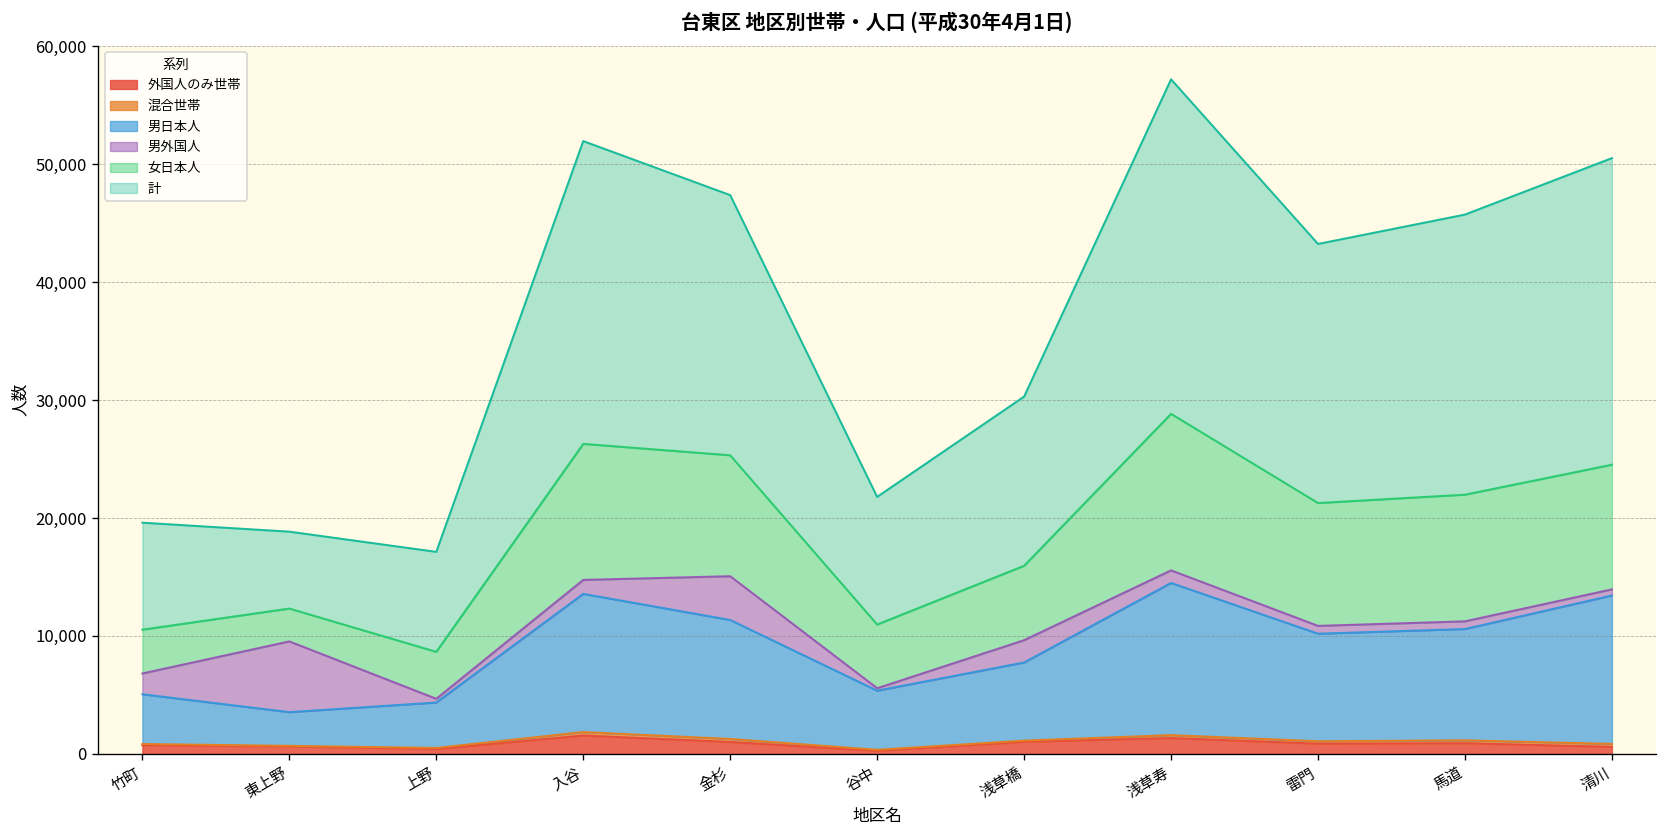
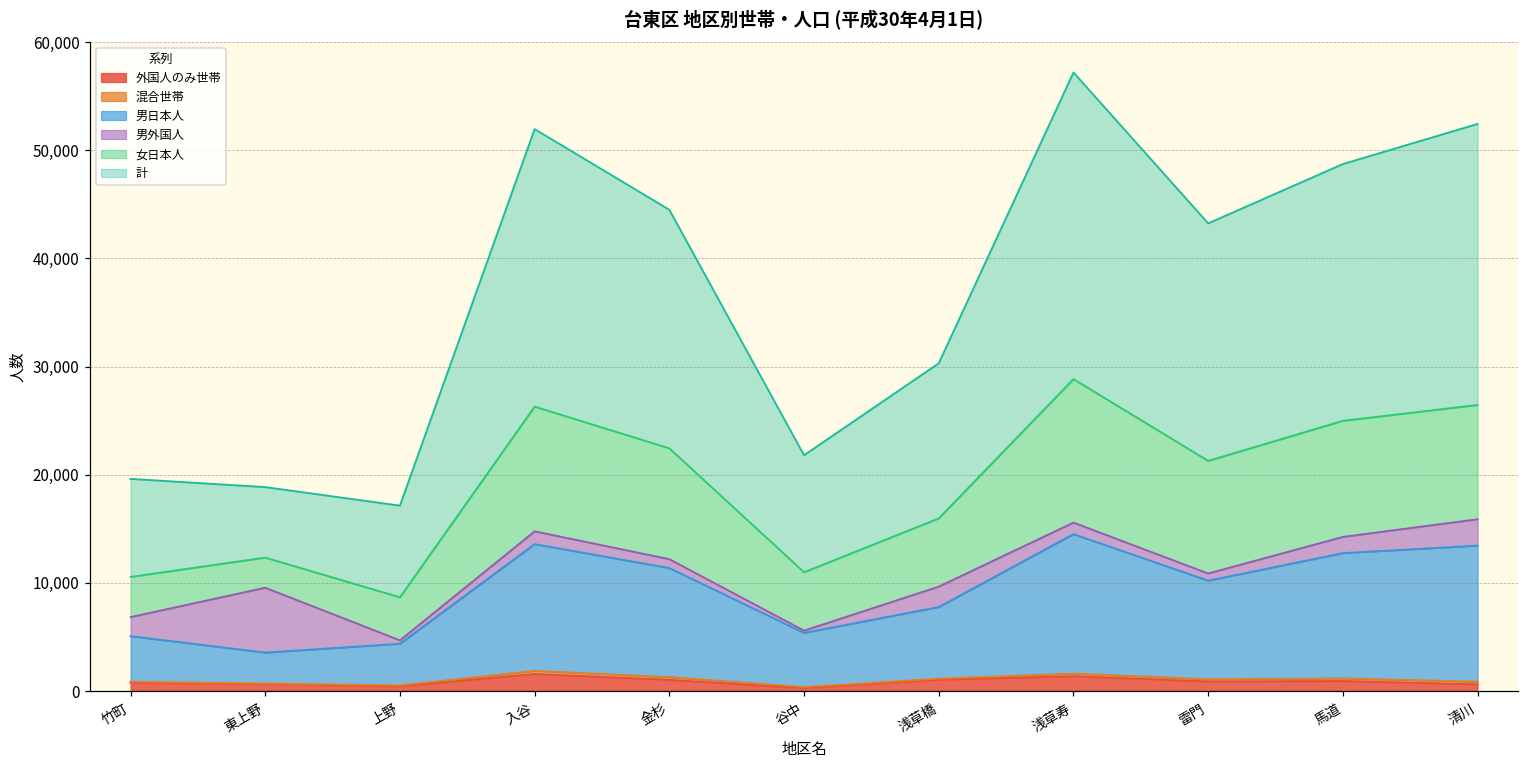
  {
    "男日本人": {
      "竹町": "4,000",
      "東上野": "3,000",
      "上野": "4,000",
      "入谷": "12,000",
      "金杉": "10,000",
      "浅草橋": "7,000",
      "浅草寿": "13,000",
      "雷門": "9,000",
-     "馬道": "9,000",
+     "馬道": "12,000",
      "清川": "13,000"
    },
    "男外国人": {
      "竹町": "2,000",
      "東上野": "6,000",
      "上野": "0",
      "入谷": "1,000",
-     "金杉": "4,000",
+     "金杉": "1,000",
      "浅草橋": "2,000",
      "浅草寿": "1,000",
      "雷門": "1,000",
-     "馬道": "700",
-     "清川": "1,000"
+     "馬道": "1,500",
+     "清川": "2,000"
    }
  }
